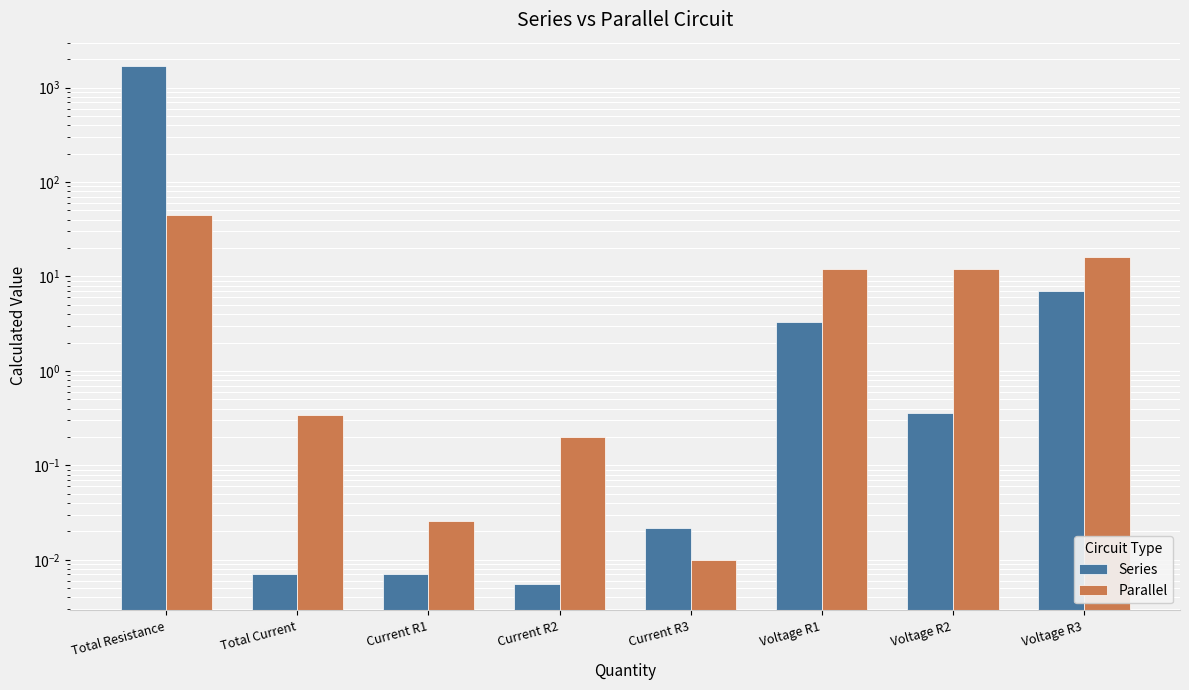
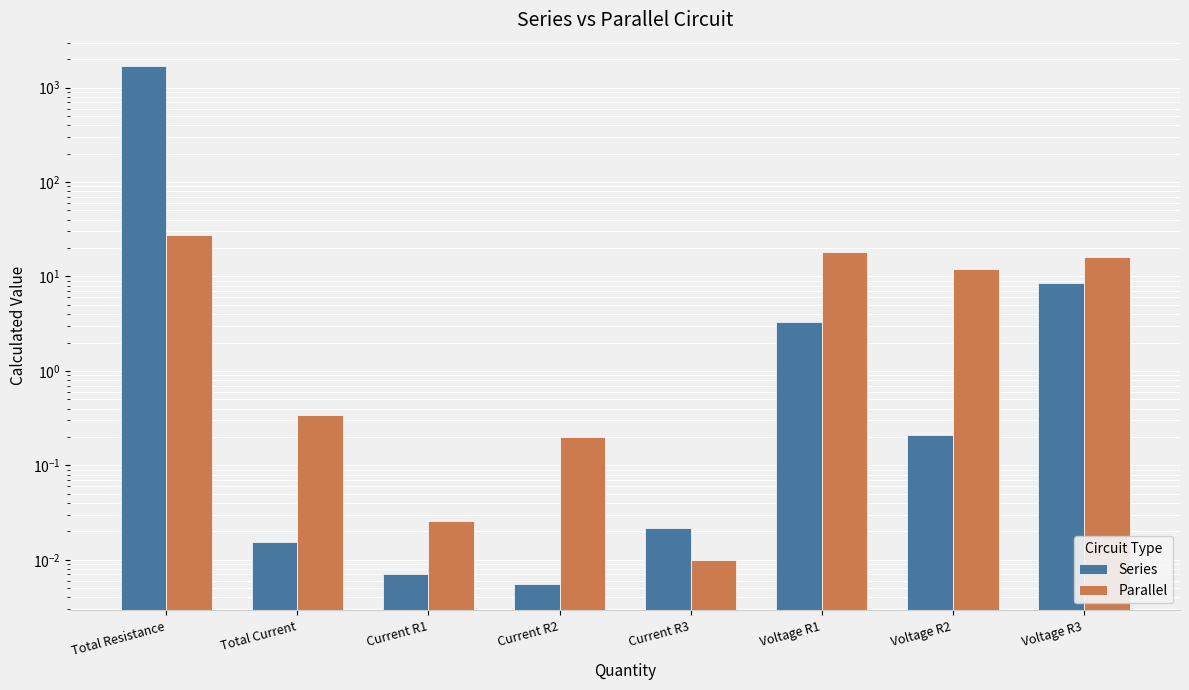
  {
    "Series": {
      "Total Resistance": 1700,
-     "Total Current": 0.007,
+     "Total Current": 0.016,
      "Current R1": 0.007,
      "Current R2": 0.005,
      "Current R3": 0.022,
      "Voltage R1": 3.3,
-     "Voltage R2": 0.36,
-     "Voltage R3": 7
+     "Voltage R2": 0.21,
+     "Voltage R3": 8
    },
    "Parallel": {
-     "Total Resistance": 50,
+     "Total Resistance": 28,
      "Total Current": 0.35,
      "Current R1": 0.026,
      "Current R2": 0.20,
      "Current R3": 0.010,
-     "Voltage R1": 12,
+     "Voltage R1": 18,
      "Voltage R2": 12,
      "Voltage R3": 16
    }
  }
